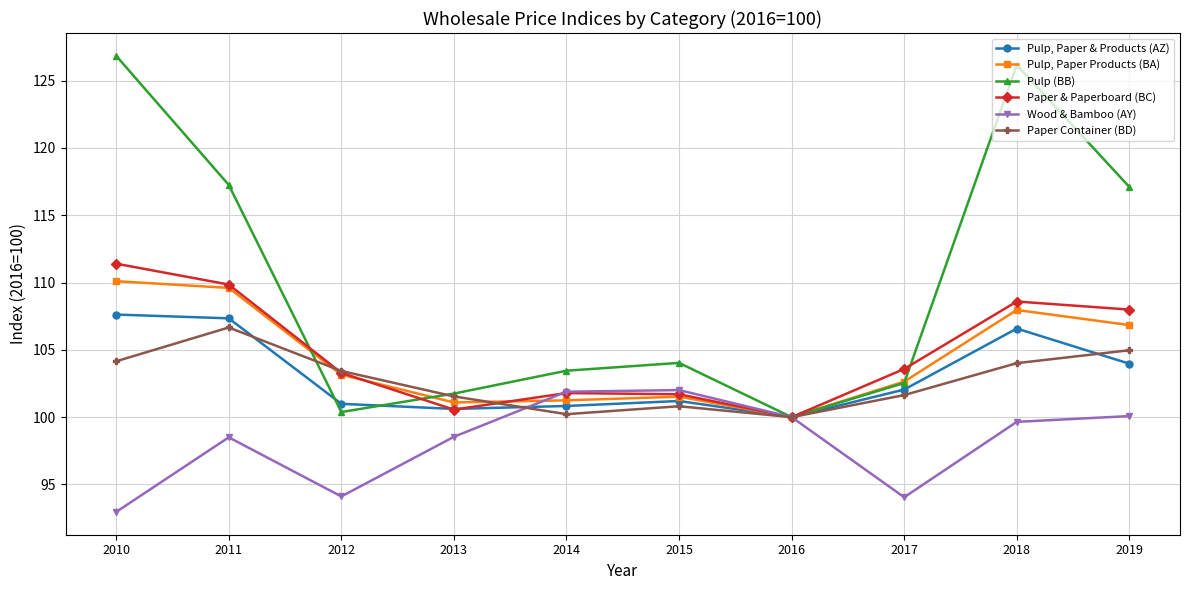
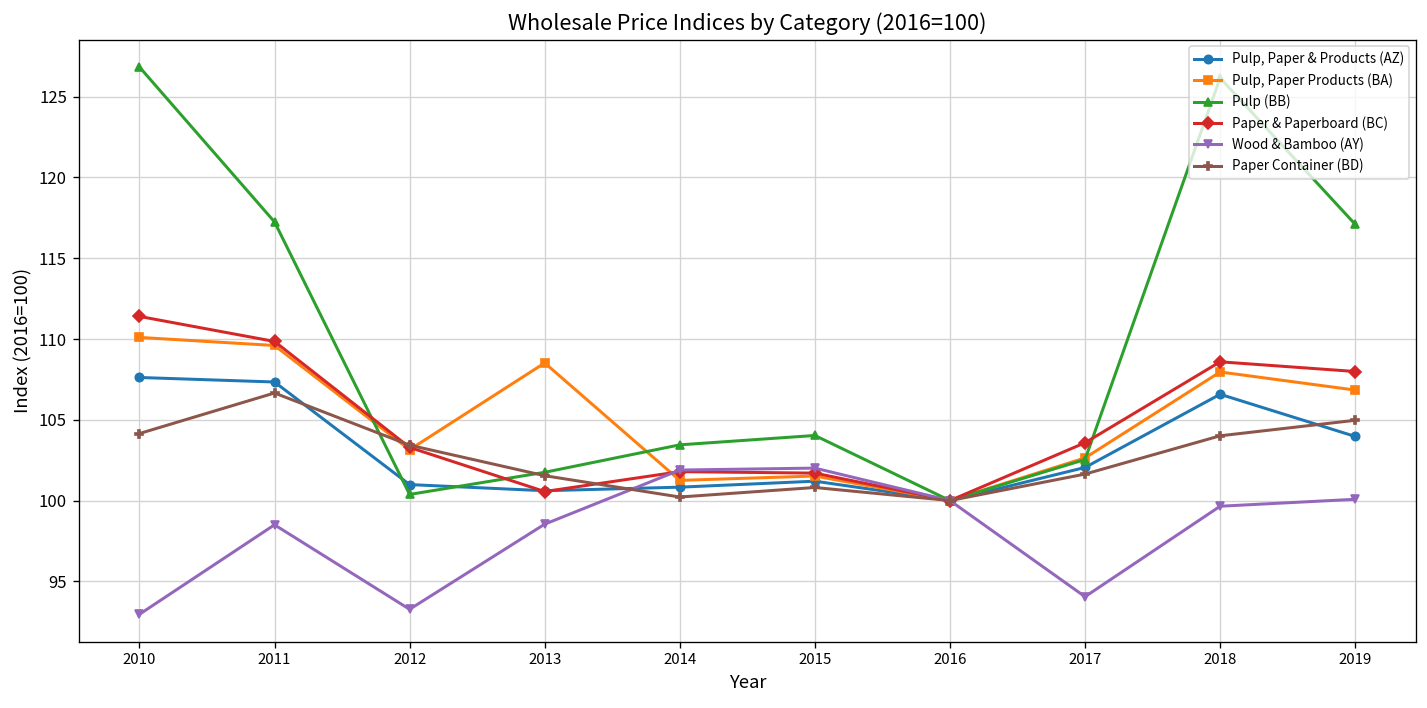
  {
    "Pulp, Paper & Products (AZ)": {
      "2010": 107.6,
      "2011": 107.3,
      "2012": 101.0,
      "2014": 100.8,
      "2015": 101.2,
      "2017": 102.1,
      "2018": 106.6,
      "2019": 104.0
    },
    "Pulp, Paper Products (BA)": {
      "2010": 110.1,
      "2011": 109.6,
-     "2013": 101.1,
+     "2013": 108.5,
      "2014": 101.3,
      "2018": 108.0,
      "2019": 106.8
    },
    "Pulp (BB)": {
      "2010": 126.8,
      "2011": 117.3,
      "2012": 100.4,
      "2013": 101.8,
      "2014": 103.5,
      "2015": 104.0,
      "2019": 117.1
    },
    "Paper & Paperboard (BC)": {
      "2010": 111.4,
      "2011": 109.9,
      "2017": 103.6,
      "2018": 108.6,
      "2019": 108.0
    },
    "Wood & Bamboo (AY)": {
      "2010": 93.0,
      "2011": 98.5,
-     "2012": 94.1,
+     "2012": 93.3,
      "2013": 98.5,
      "2015": 102.0,
      "2017": 94.1,
      "2018": 99.7,
      "2019": 100.1
    },
    "Paper Container (BD)": {
      "2010": 104.2,
      "2011": 106.7,
      "2013": 101.5,
      "2014": 100.2,
      "2015": 100.8,
      "2017": 101.6,
      "2018": 104.0,
      "2019": 105.0
    }
  }
